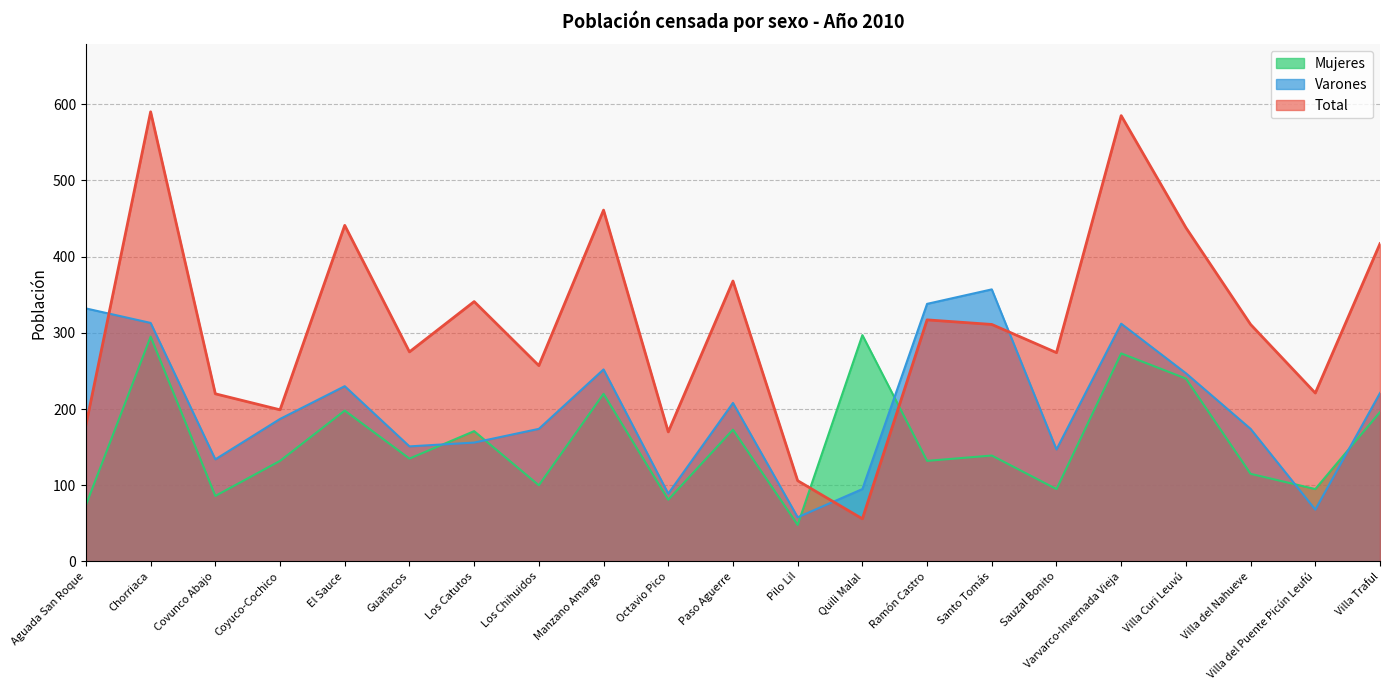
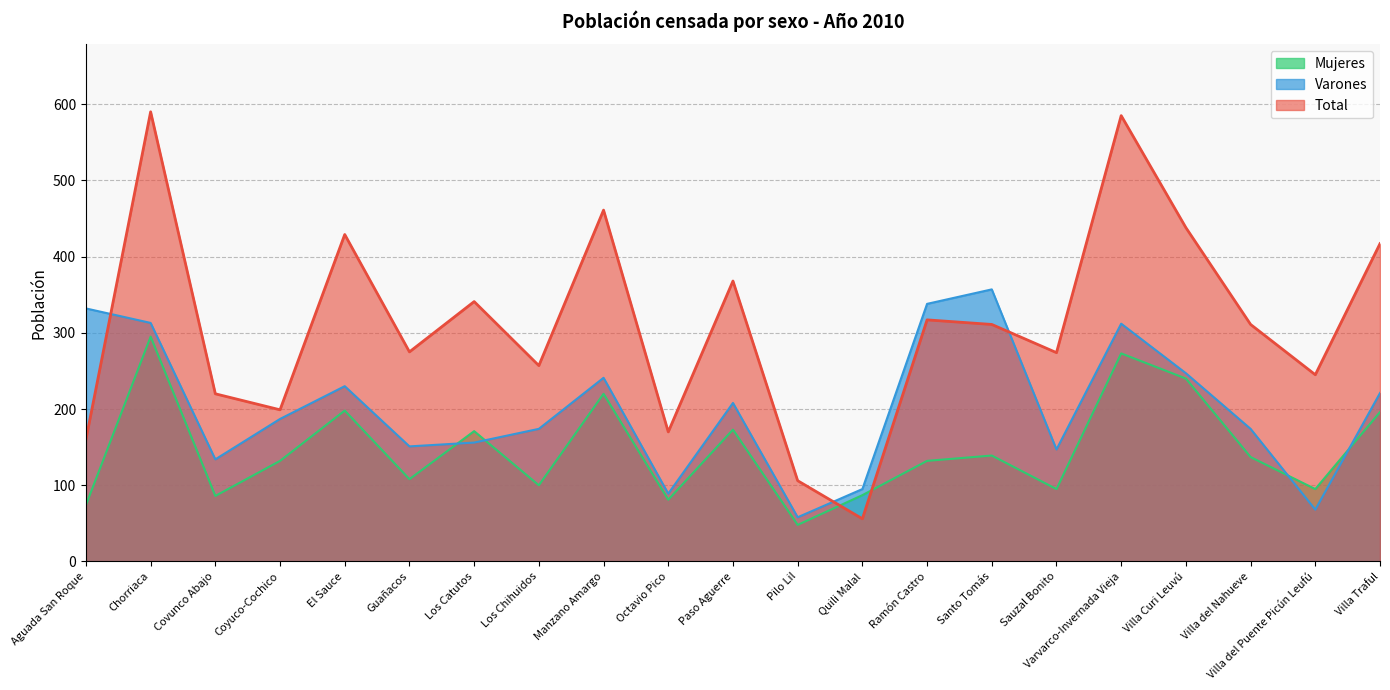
  {
    "Mujeres": {
      "Aguada San Roque": 70,
      "Chorriaca": 300,
      "Covunco Abajo": 90,
      "Coyuco-Cochico": 130,
      "El Sauce": 200,
-     "Guañacos": 140,
+     "Guañacos": 110,
      "Los Catutos": 170,
      "Los Chihuidos": 100,
      "Manzano Amargo": 220,
      "Octavio Pico": 80,
      "Paso Aguerre": 170,
      "Pilo Lil": 50,
-     "Quili Malal": 300,
+     "Quili Malal": 90,
      "Ramón Castro": 130,
      "Santo Tomás": 140,
      "Sauzal Bonito": 100,
      "Varvarco-Invernada Vieja": 270,
      "Villa Curi Leuvú": 240,
-     "Villa del Nahueve": 120,
+     "Villa del Nahueve": 140,
      "Villa del Puente Picún Leufú": 100,
      "Villa Traful": 200
    },
    "Varones": {
      "Aguada San Roque": 330,
      "Chorriaca": 310,
      "Covunco Abajo": 130,
      "Coyuco-Cochico": 190,
      "El Sauce": 230,
      "Guañacos": 150,
      "Los Catutos": 160,
      "Los Chihuidos": 170,
-     "Manzano Amargo": 250,
+     "Manzano Amargo": 240,
      "Octavio Pico": 90,
      "Paso Aguerre": 210,
      "Pilo Lil": 60,
      "Quili Malal": 100,
      "Ramón Castro": 340,
      "Santo Tomás": 360,
      "Sauzal Bonito": 150,
      "Varvarco-Invernada Vieja": 310,
      "Villa Curi Leuvú": 250,
      "Villa del Nahueve": 170,
      "Villa del Puente Picún Leufú": 70,
      "Villa Traful": 220
    },
    "Total": {
-     "Aguada San Roque": 180,
+     "Aguada San Roque": 160,
      "Chorriaca": 590,
      "Covunco Abajo": 220,
      "Coyuco-Cochico": 200,
-     "El Sauce": 440,
+     "El Sauce": 430,
      "Guañacos": 280,
      "Los Catutos": 340,
      "Los Chihuidos": 260,
      "Manzano Amargo": 460,
      "Octavio Pico": 170,
      "Paso Aguerre": 370,
      "Pilo Lil": 110,
      "Quili Malal": 60,
      "Ramón Castro": 320,
      "Santo Tomás": 310,
      "Sauzal Bonito": 270,
      "Varvarco-Invernada Vieja": 590,
      "Villa Curi Leuvú": 440,
      "Villa del Nahueve": 310,
-     "Villa del Puente Picún Leufú": 220,
+     "Villa del Puente Picún Leufú": 250,
      "Villa Traful": 420
    }
  }
